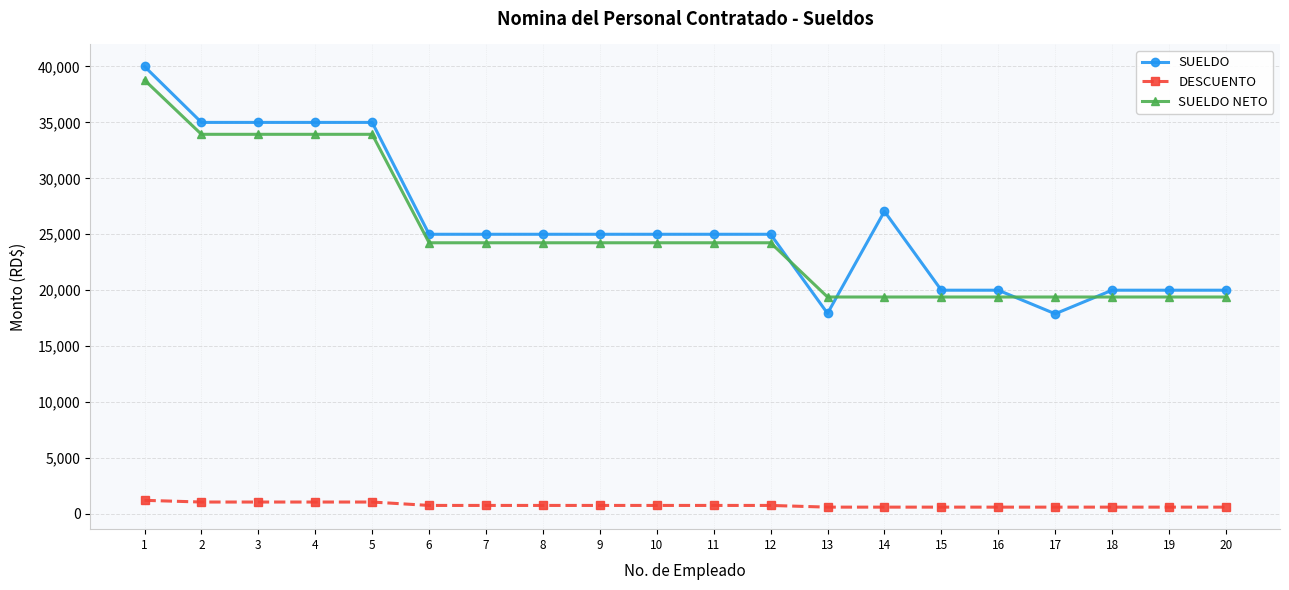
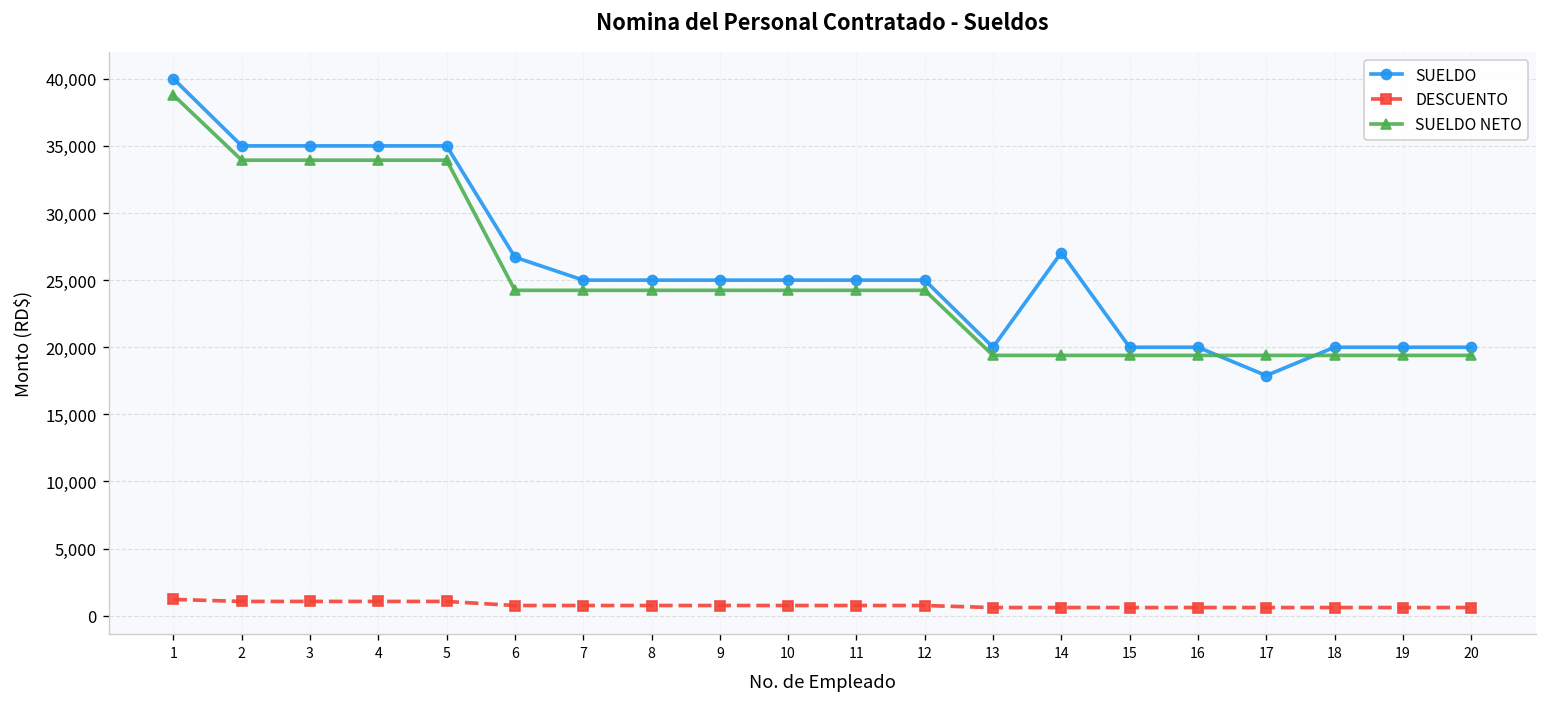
  {
    "SUELDO": {
      "1": "40,000",
      "2": "35,000",
      "3": "35,000",
      "4": "35,000",
      "5": "35,000",
-     "6": "25,000",
+     "6": "26,700",
      "7": "25,000",
      "8": "25,000",
      "9": "25,000",
      "10": "25,000",
      "11": "25,000",
      "12": "25,000",
-     "13": "17,900",
+     "13": "20,000",
      "14": "27,100",
      "15": "20,000",
      "16": "20,000",
      "17": "17,900",
      "18": "20,000",
      "19": "20,000",
      "20": "20,000"
    },
    "DESCUENTO": {
      "1": "1,200",
      "2": "1,100",
      "3": "1,100",
      "4": "1,100",
      "5": "1,100",
      "6": "800",
      "7": "800",
      "8": "800",
      "9": "800",
      "10": "800",
      "11": "800",
      "12": "800",
      "13": "600",
      "14": "600",
      "15": "600",
      "16": "600",
      "17": "600",
      "18": "600",
      "19": "600",
      "20": "600"
    },
    "SUELDO NETO": {
      "1": "38,800",
      "2": "33,900",
      "3": "33,900",
      "4": "33,900",
      "5": "33,900",
      "6": "24,200",
      "7": "24,200",
      "8": "24,200",
      "9": "24,200",
      "10": "24,200",
      "11": "24,200",
      "12": "24,200",
      "13": "19,400",
      "14": "19,400",
      "15": "19,400",
      "16": "19,400",
      "17": "19,400",
      "18": "19,400",
      "19": "19,400",
      "20": "19,400"
    }
  }
